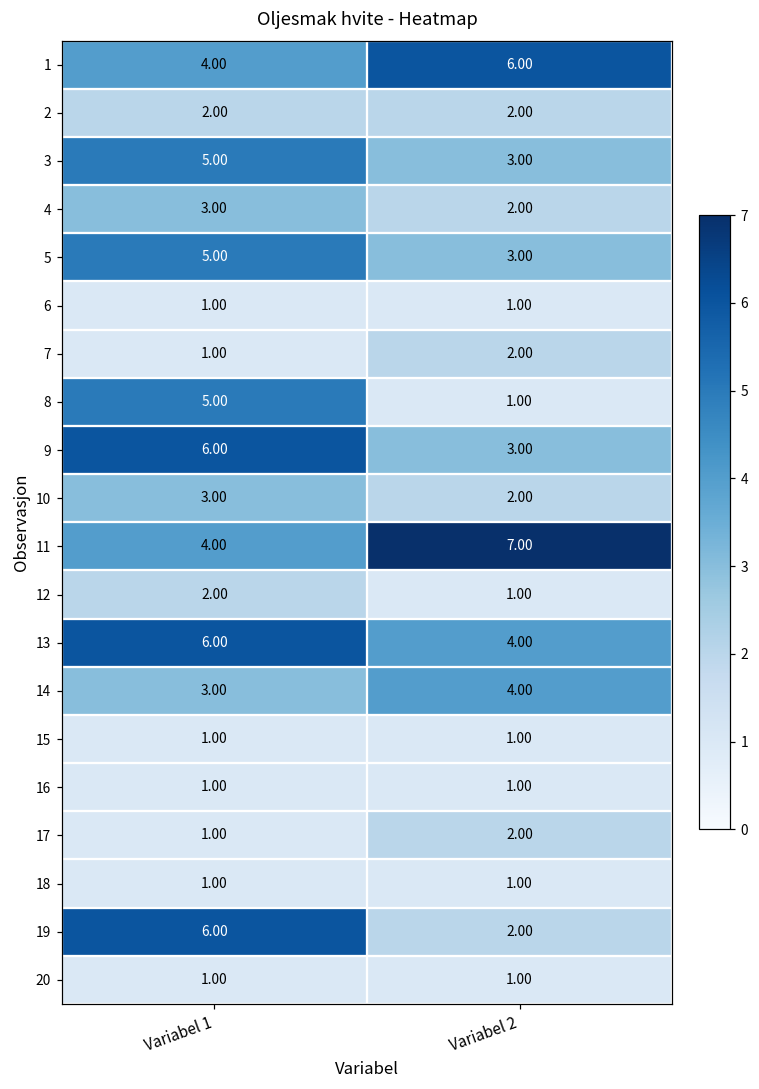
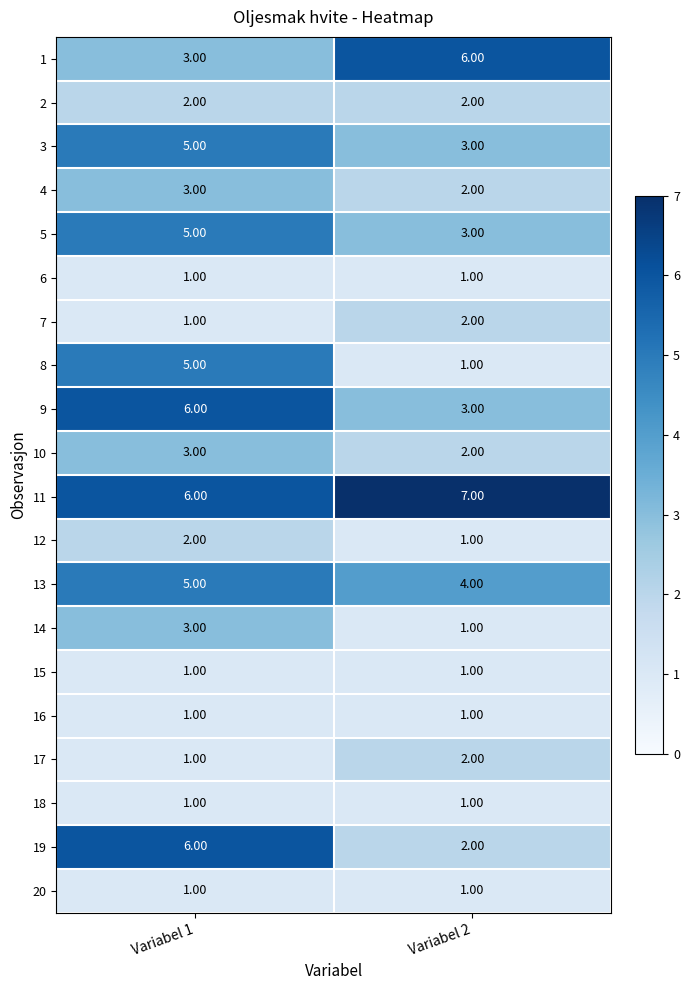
  {
    "1": {
-     "Variabel 1": 4.00,
+     "Variabel 1": 3.00,
      "Variabel 2": 6.00
    },
    "2": {
      "Variabel 1": 2.00,
      "Variabel 2": 2.00
    },
    "3": {
      "Variabel 1": 5.00,
      "Variabel 2": 3.00
    },
    "4": {
      "Variabel 1": 3.00,
      "Variabel 2": 2.00
    },
    "5": {
      "Variabel 1": 5.00,
      "Variabel 2": 3.00
    },
    "6": {
      "Variabel 1": 1.00,
      "Variabel 2": 1.00
    },
    "7": {
      "Variabel 1": 1.00,
      "Variabel 2": 2.00
    },
    "8": {
      "Variabel 1": 5.00,
      "Variabel 2": 1.00
    },
    "9": {
      "Variabel 1": 6.00,
      "Variabel 2": 3.00
    },
    "10": {
      "Variabel 1": 3.00,
      "Variabel 2": 2.00
    },
    "11": {
-     "Variabel 1": 4.00,
+     "Variabel 1": 6.00,
      "Variabel 2": 7.00
    },
    "12": {
      "Variabel 1": 2.00,
      "Variabel 2": 1.00
    },
    "13": {
-     "Variabel 1": 6.00,
+     "Variabel 1": 5.00,
      "Variabel 2": 4.00
    },
    "14": {
      "Variabel 1": 3.00,
-     "Variabel 2": 4.00
+     "Variabel 2": 1.00
    },
    "15": {
      "Variabel 1": 1.00,
      "Variabel 2": 1.00
    },
    "16": {
      "Variabel 1": 1.00,
      "Variabel 2": 1.00
    },
    "17": {
      "Variabel 1": 1.00,
      "Variabel 2": 2.00
    },
    "18": {
      "Variabel 1": 1.00,
      "Variabel 2": 1.00
    },
    "19": {
      "Variabel 1": 6.00,
      "Variabel 2": 2.00
    },
    "20": {
      "Variabel 1": 1.00,
      "Variabel 2": 1.00
    }
  }
